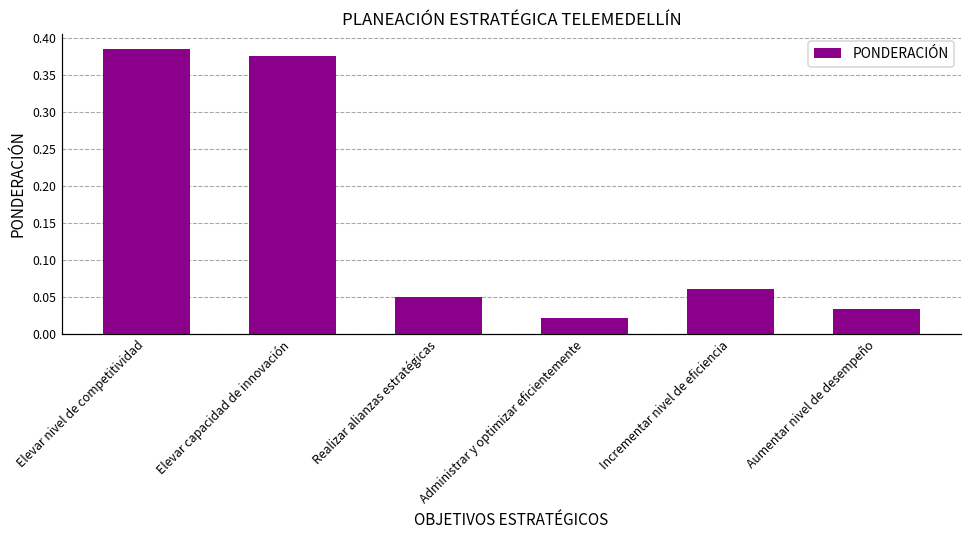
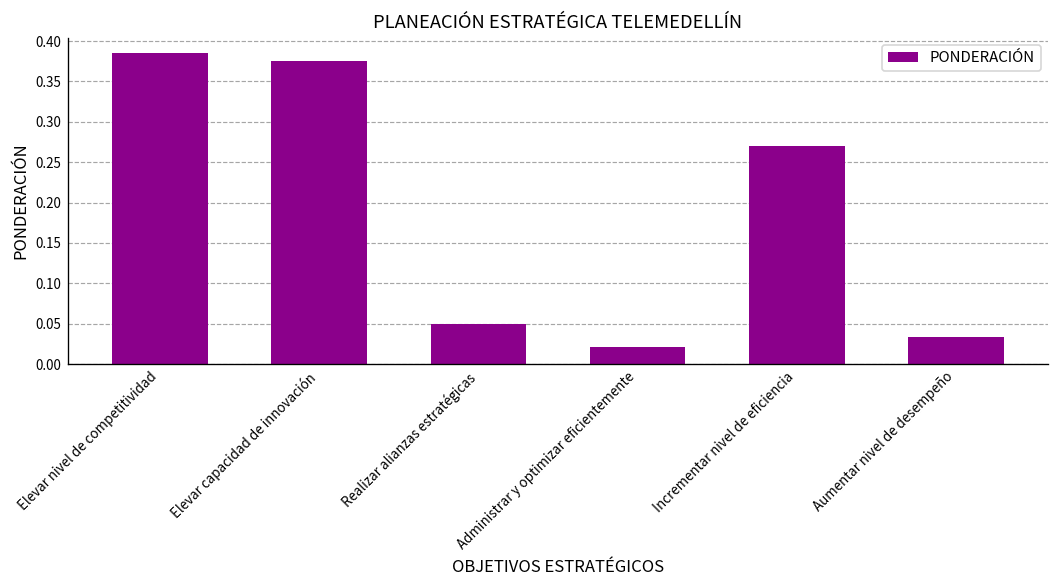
  {
    "Elevar nivel de competitividad": 0.39,
    "Elevar capacidad de innovación": 0.38,
    "Realizar alianzas estratégicas": 0.05,
    "Administrar y optimizar eficientemente": 0.02,
-   "Incrementar nivel de eficiencia": 0.06,
+   "Incrementar nivel de eficiencia": 0.27,
    "Aumentar nivel de desempeño": 0.03
  }
